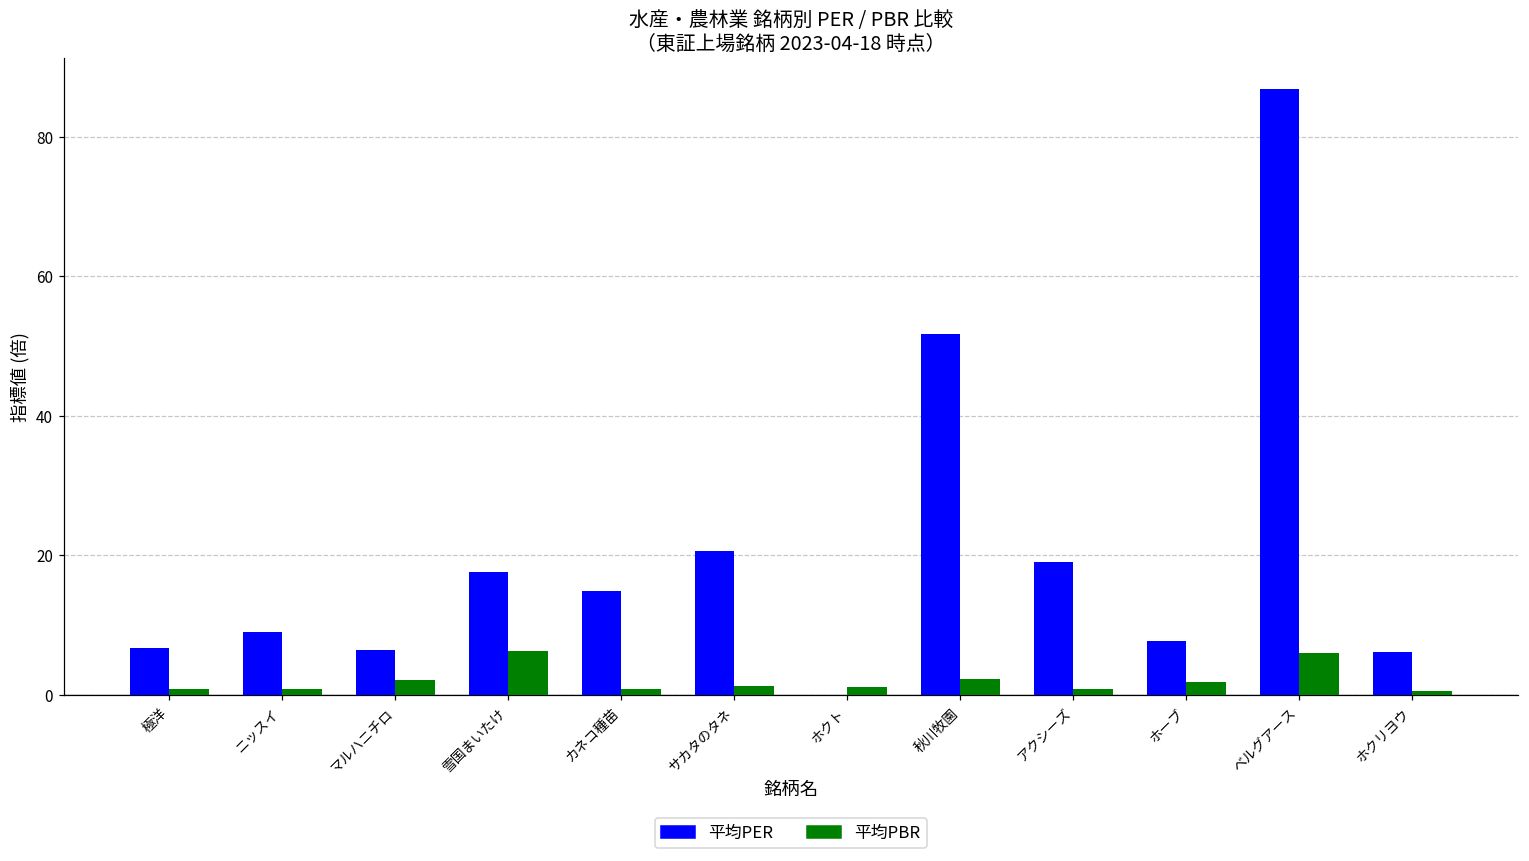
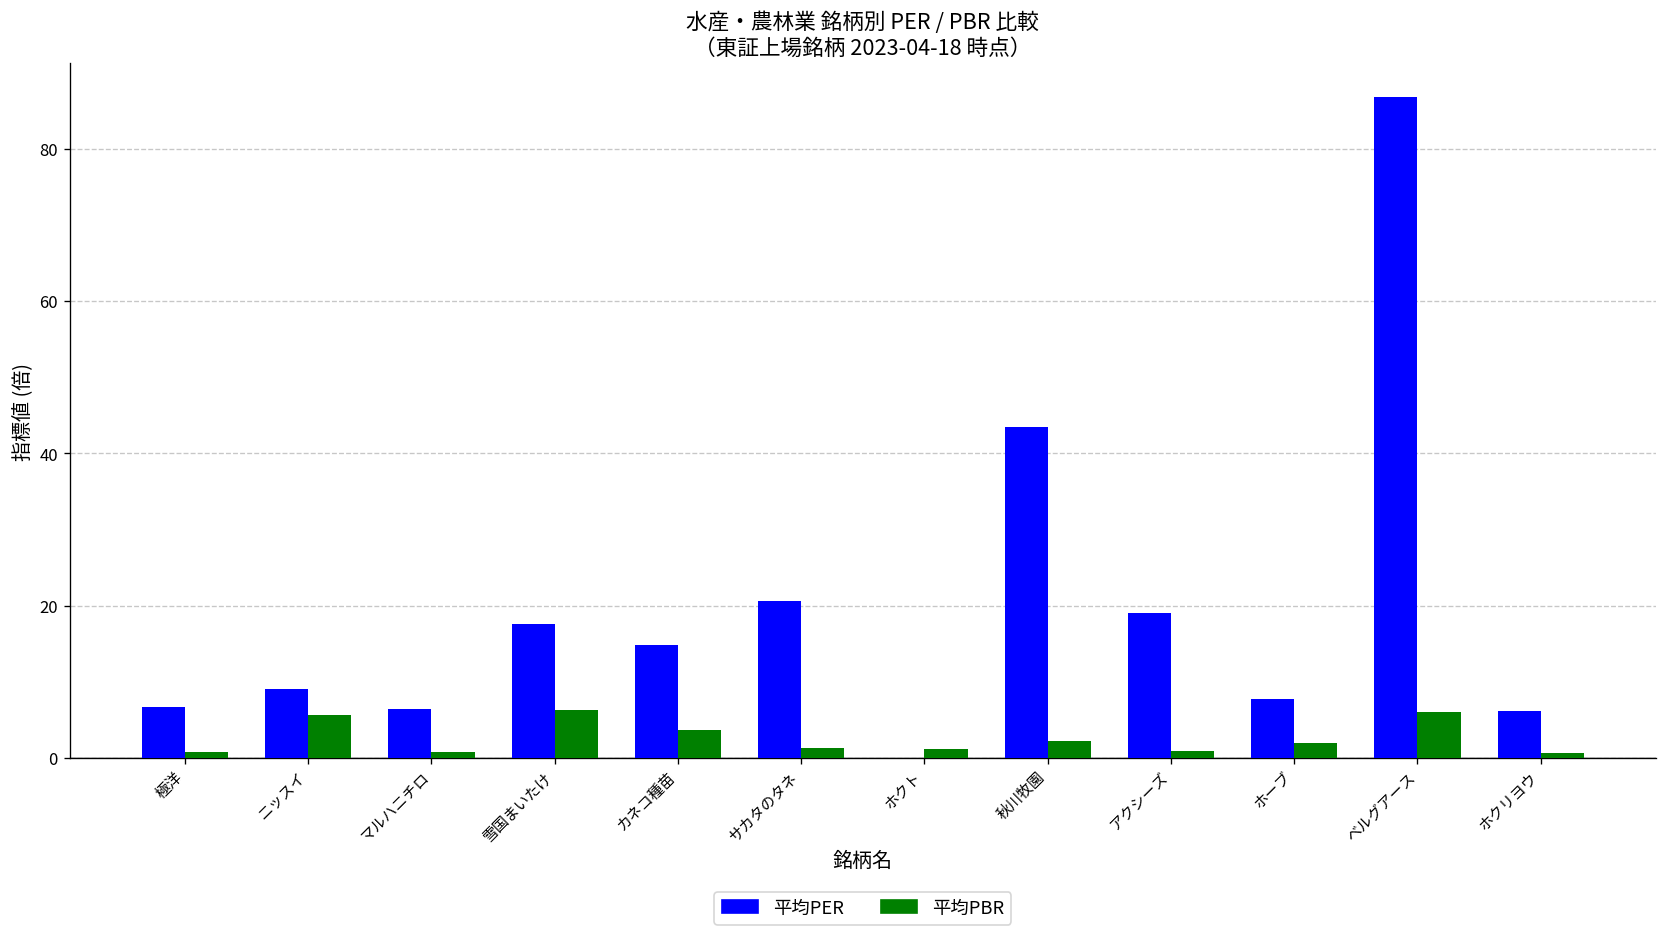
  {
    "平均PER": {
      "極洋": 7,
      "ニッスイ": 9,
      "マルハニチロ": 6,
      "雪国まいたけ": 18,
      "カネコ種苗": 15,
      "サカタのタネ": 21,
      "ホクト": 0,
-     "秋川牧園": 52,
+     "秋川牧園": 43,
      "アクシーズ": 19,
      "ホーブ": 8,
      "ベルグアース": 87,
      "ホクリヨウ": 6
    },
    "平均PBR": {
      "極洋": 1,
-     "ニッスイ": 1,
-     "マルハニチロ": 2,
+     "ニッスイ": 6,
+     "マルハニチロ": 1,
      "雪国まいたけ": 6,
-     "カネコ種苗": 1,
+     "カネコ種苗": 4,
      "サカタのタネ": 1,
      "ホクト": 1,
      "秋川牧園": 2,
      "アクシーズ": 1,
      "ホーブ": 2,
      "ベルグアース": 6,
      "ホクリヨウ": 1
    }
  }
